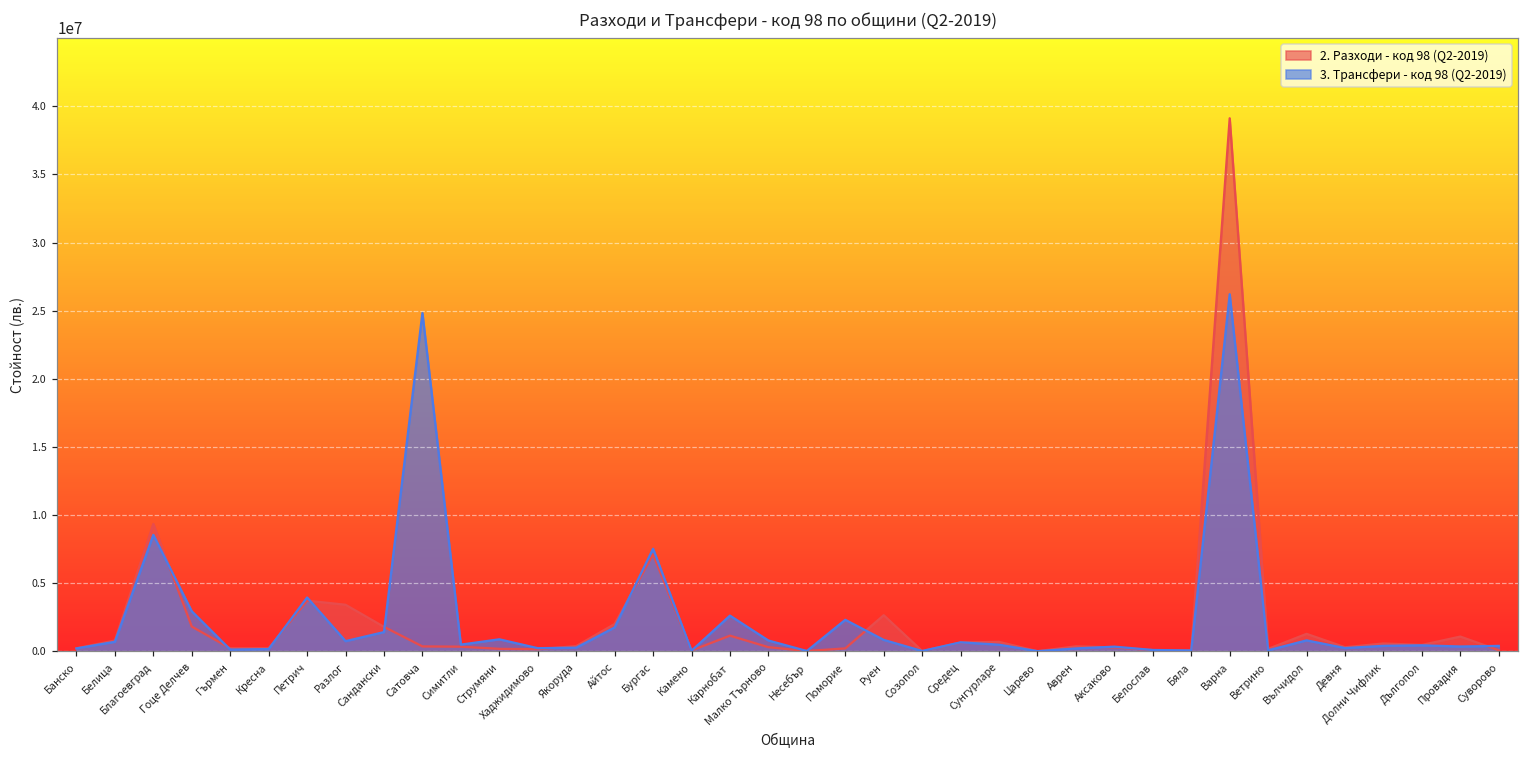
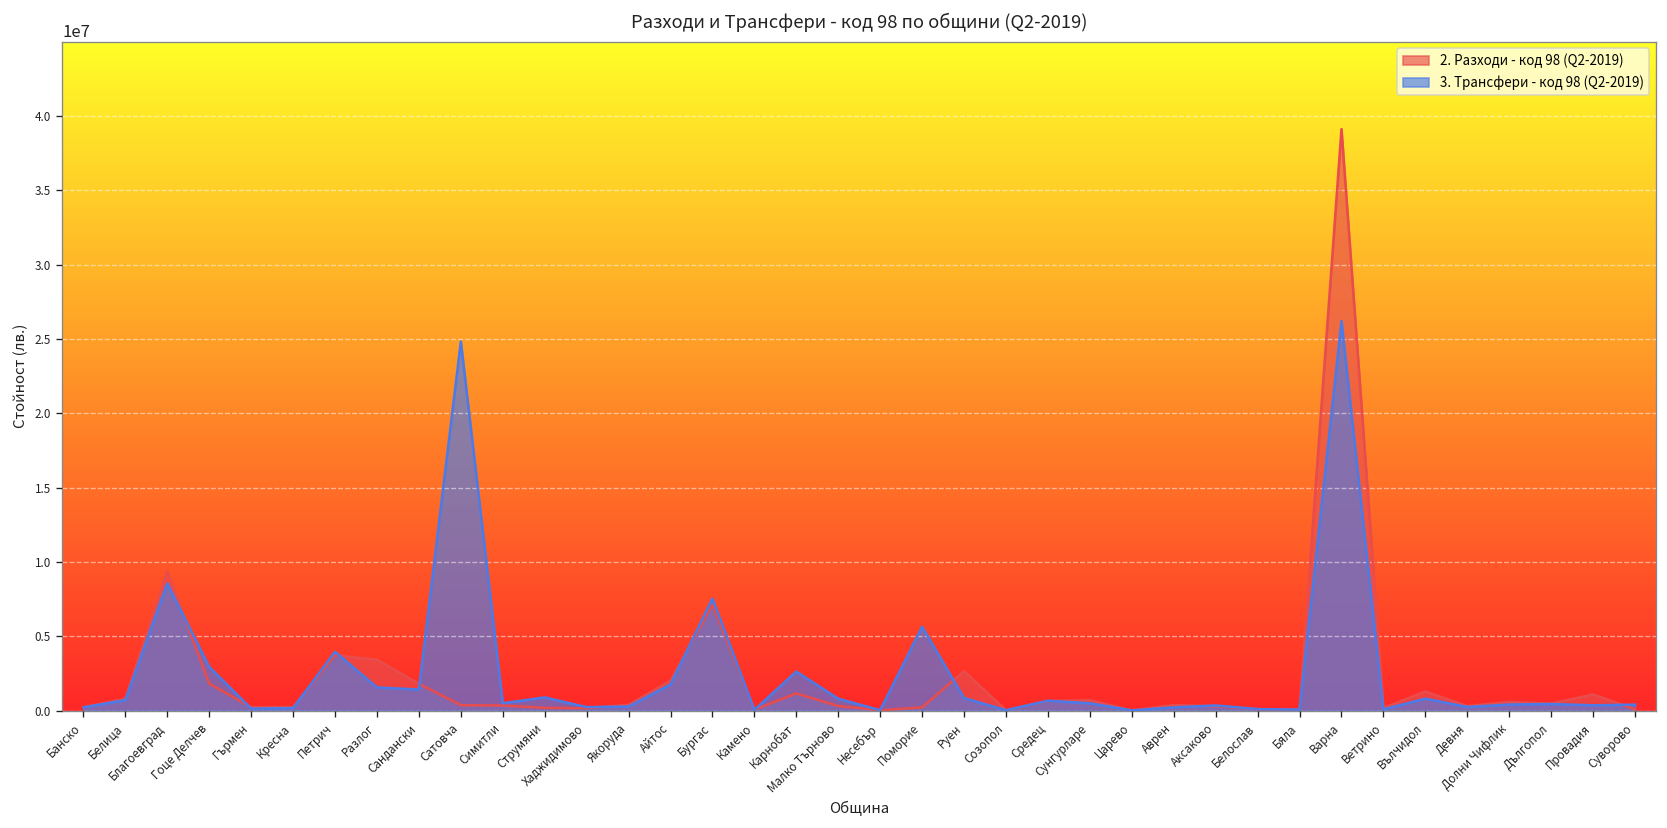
  {
    "2. Разходи - код 98 (Q2-2019)": {
      "Благоевград": 9400000,
      "Гоце Делчев": 1800000,
      "Петрич": 3700000,
      "Разлог": 3400000,
      "Сандански": 1800000,
      "Сатовча": 400000,
      "Струмяни": 200000,
      "Айтос": 2000000,
      "Бургас": 7100000,
      "Карнобат": 1200000,
      "Малко Търново": 300000,
      "Поморие": 200000,
      "Руен": 2700000,
      "Сунгурларе": 700000,
      "Варна": 39100000,
      "Вълчидол": 1300000,
      "Провадия": 1100000,
      "Суворово": 100000
    },
    "3. Трансфери - код 98 (Q2-2019)": {
      "Благоевград": 8500000,
      "Гоце Делчев": 2900000,
      "Петрич": 4000000,
-     "Разлог": 700000,
+     "Разлог": 1600000,
      "Сандански": 1400000,
      "Сатовча": 24800000,
      "Струмяни": 900000,
      "Айтос": 1800000,
      "Бургас": 7500000,
      "Карнобат": 2600000,
      "Малко Търново": 800000,
-     "Поморие": 2300000,
+     "Поморие": 5600000,
      "Руен": 800000,
      "Сунгурларе": 500000,
      "Варна": 26200000,
      "Вълчидол": 800000,
      "Провадия": 400000,
      "Суворово": 400000
    }
  }
